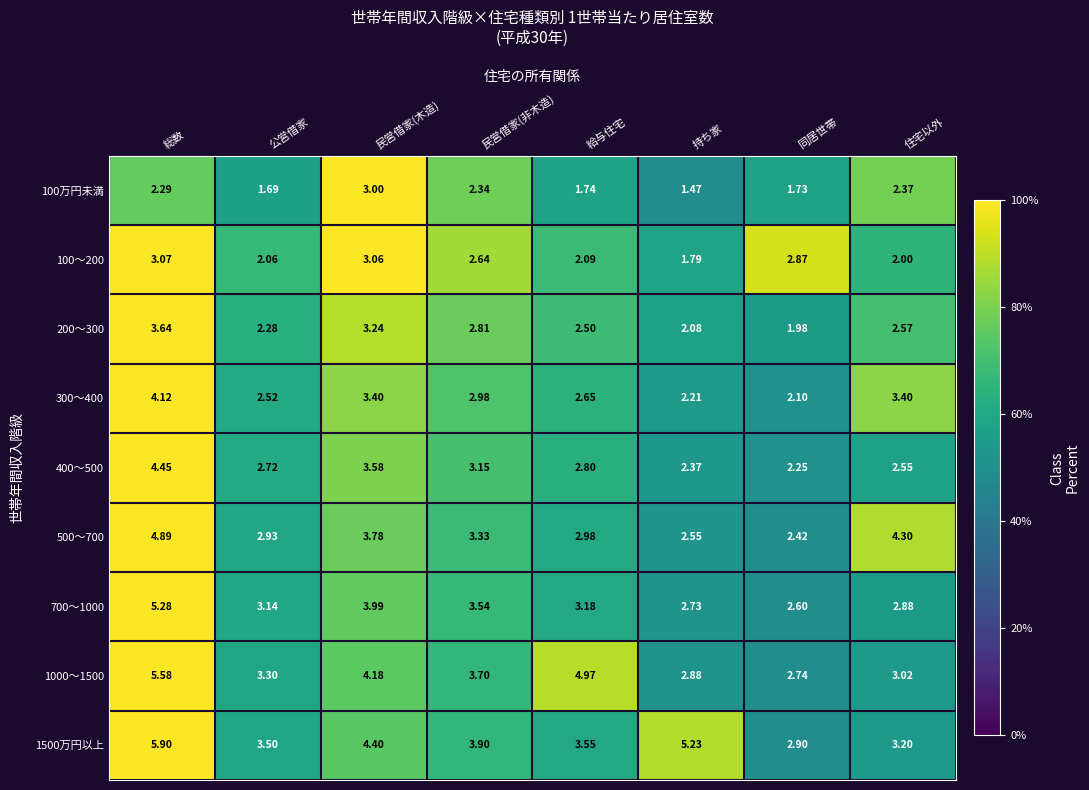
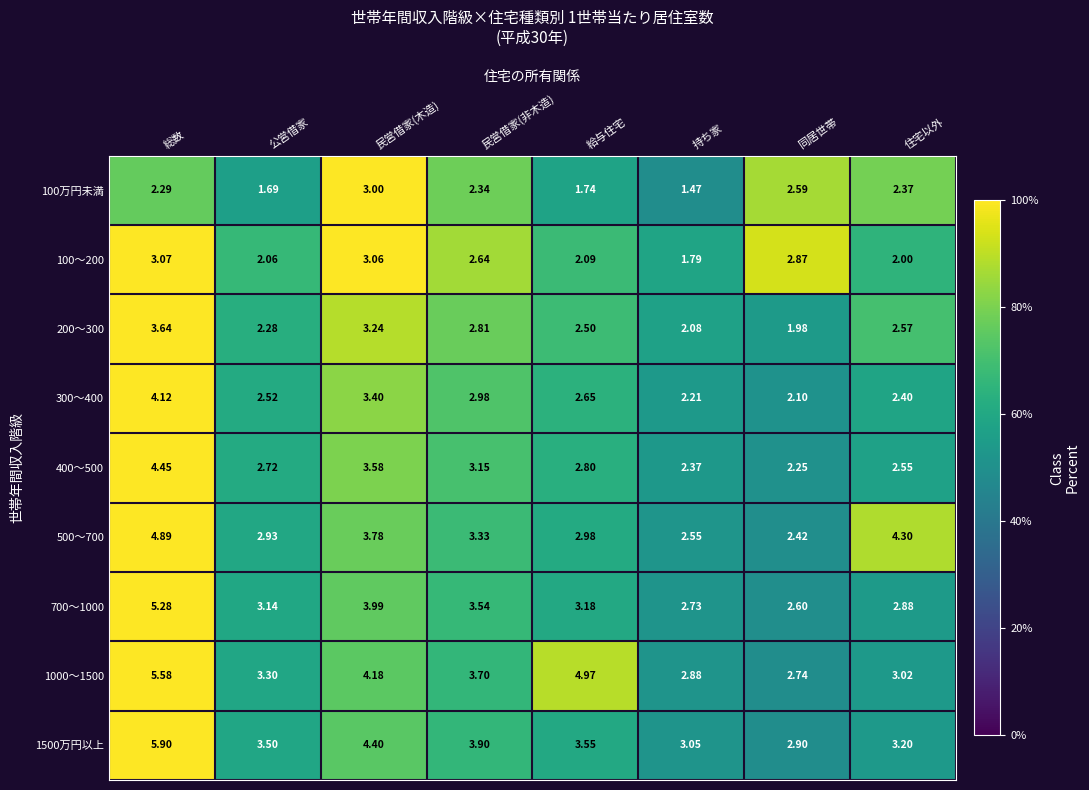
  {
    "100万円未満": {
      "総数": 2.29,
      "公営借家": 1.69,
      "民営借家(木造)": 3.00,
      "民営借家(非木造)": 2.34,
      "給与住宅": 1.74,
      "持ち家": 1.47,
-     "同居世帯": 1.73,
+     "同居世帯": 2.59,
      "住宅以外": 2.37
    },
    "100～200": {
      "総数": 3.07,
      "公営借家": 2.06,
      "民営借家(木造)": 3.06,
      "民営借家(非木造)": 2.64,
      "給与住宅": 2.09,
      "持ち家": 1.79,
      "同居世帯": 2.87,
      "住宅以外": 2.00
    },
    "200～300": {
      "総数": 3.64,
      "公営借家": 2.28,
      "民営借家(木造)": 3.24,
      "民営借家(非木造)": 2.81,
      "給与住宅": 2.50,
      "持ち家": 2.08,
      "同居世帯": 1.98,
      "住宅以外": 2.57
    },
    "300～400": {
      "総数": 4.12,
      "公営借家": 2.52,
      "民営借家(木造)": 3.40,
      "民営借家(非木造)": 2.98,
      "給与住宅": 2.65,
      "持ち家": 2.21,
      "同居世帯": 2.10,
-     "住宅以外": 3.40
+     "住宅以外": 2.40
    },
    "400～500": {
      "総数": 4.45,
      "公営借家": 2.72,
      "民営借家(木造)": 3.58,
      "民営借家(非木造)": 3.15,
      "給与住宅": 2.80,
      "持ち家": 2.37,
      "同居世帯": 2.25,
      "住宅以外": 2.55
    },
    "500～700": {
      "総数": 4.89,
      "公営借家": 2.93,
      "民営借家(木造)": 3.78,
      "民営借家(非木造)": 3.33,
      "給与住宅": 2.98,
      "持ち家": 2.55,
      "同居世帯": 2.42,
      "住宅以外": 4.30
    },
    "700～1000": {
      "総数": 5.28,
      "公営借家": 3.14,
      "民営借家(木造)": 3.99,
      "民営借家(非木造)": 3.54,
      "給与住宅": 3.18,
      "持ち家": 2.73,
      "同居世帯": 2.60,
      "住宅以外": 2.88
    },
    "1000～1500": {
      "総数": 5.58,
      "公営借家": 3.30,
      "民営借家(木造)": 4.18,
      "民営借家(非木造)": 3.70,
      "給与住宅": 4.97,
      "持ち家": 2.88,
      "同居世帯": 2.74,
      "住宅以外": 3.02
    },
    "1500万円以上": {
      "総数": 5.90,
      "公営借家": 3.50,
      "民営借家(木造)": 4.40,
      "民営借家(非木造)": 3.90,
      "給与住宅": 3.55,
-     "持ち家": 5.23,
+     "持ち家": 3.05,
      "同居世帯": 2.90,
      "住宅以外": 3.20
    }
  }
